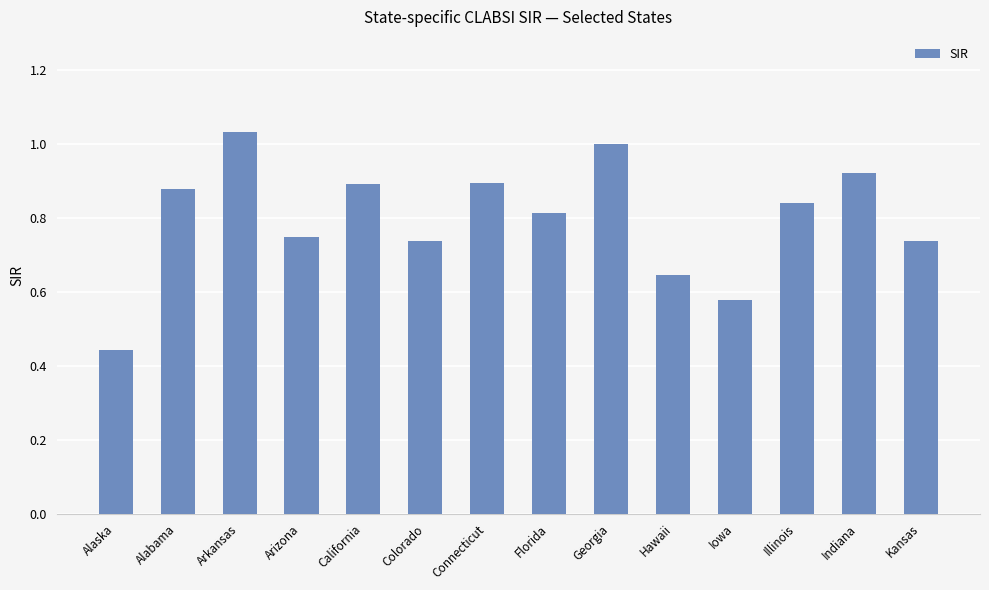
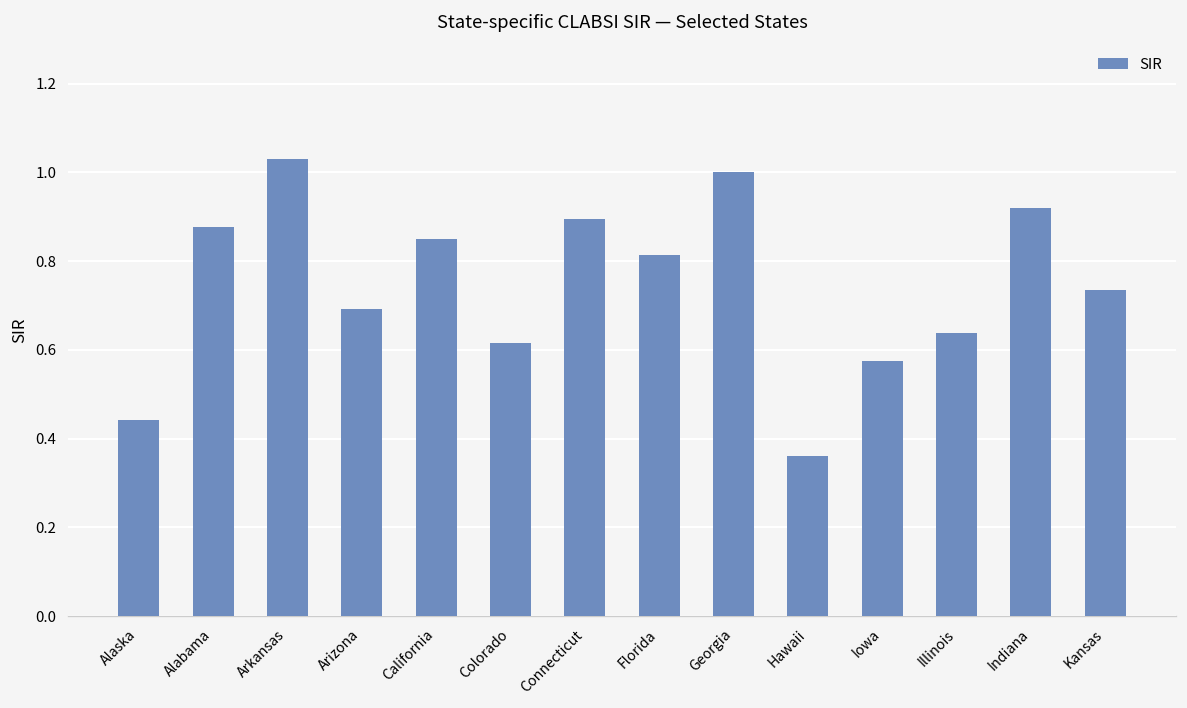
  {
    "Alaska": 0.44,
    "Alabama": 0.88,
    "Arkansas": 1.03,
-   "Arizona": 0.75,
-   "California": 0.89,
-   "Colorado": 0.74,
+   "Arizona": 0.69,
+   "California": 0.85,
+   "Colorado": 0.62,
    "Connecticut": 0.89,
    "Florida": 0.81,
    "Georgia": 1.00,
-   "Hawaii": 0.65,
+   "Hawaii": 0.36,
    "Iowa": 0.58,
-   "Illinois": 0.84,
+   "Illinois": 0.64,
    "Indiana": 0.92,
    "Kansas": 0.74
  }
